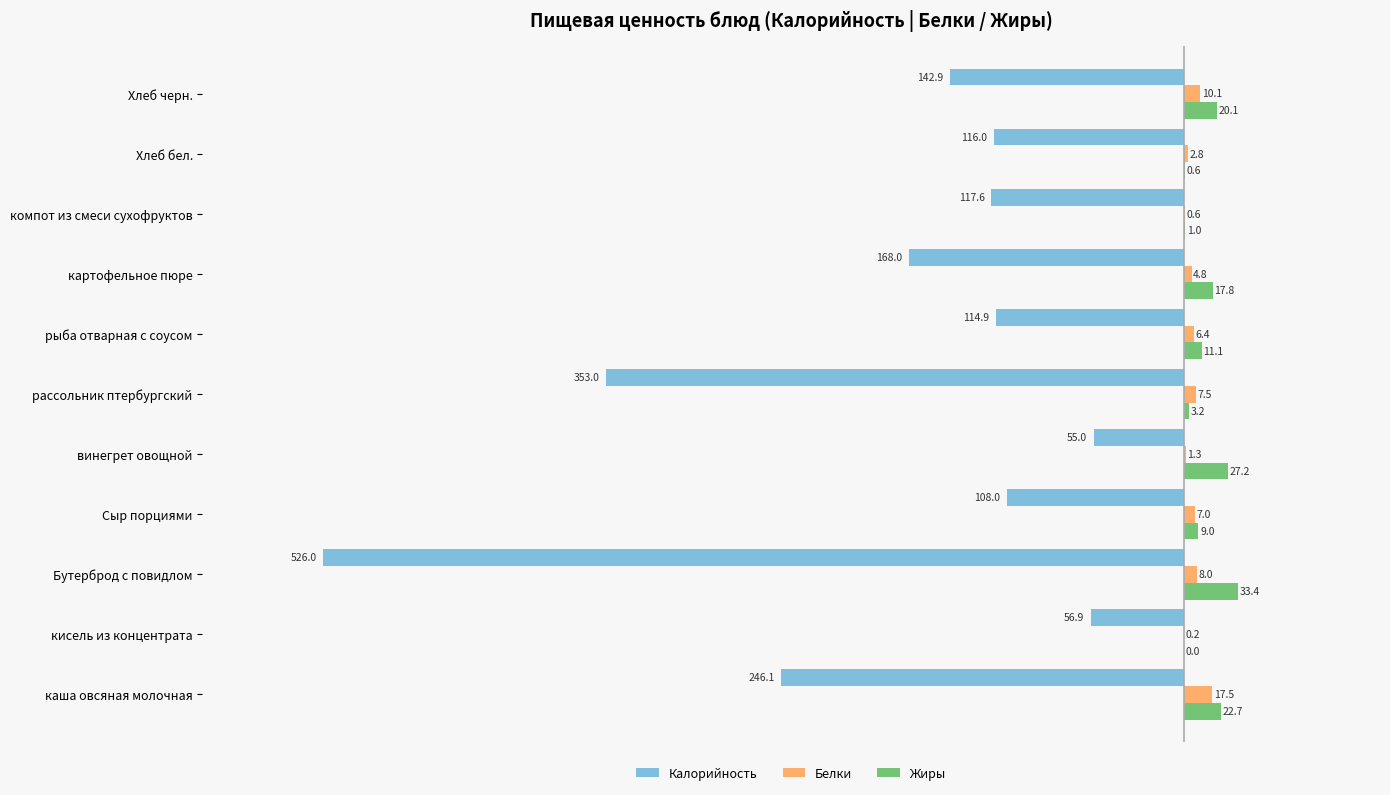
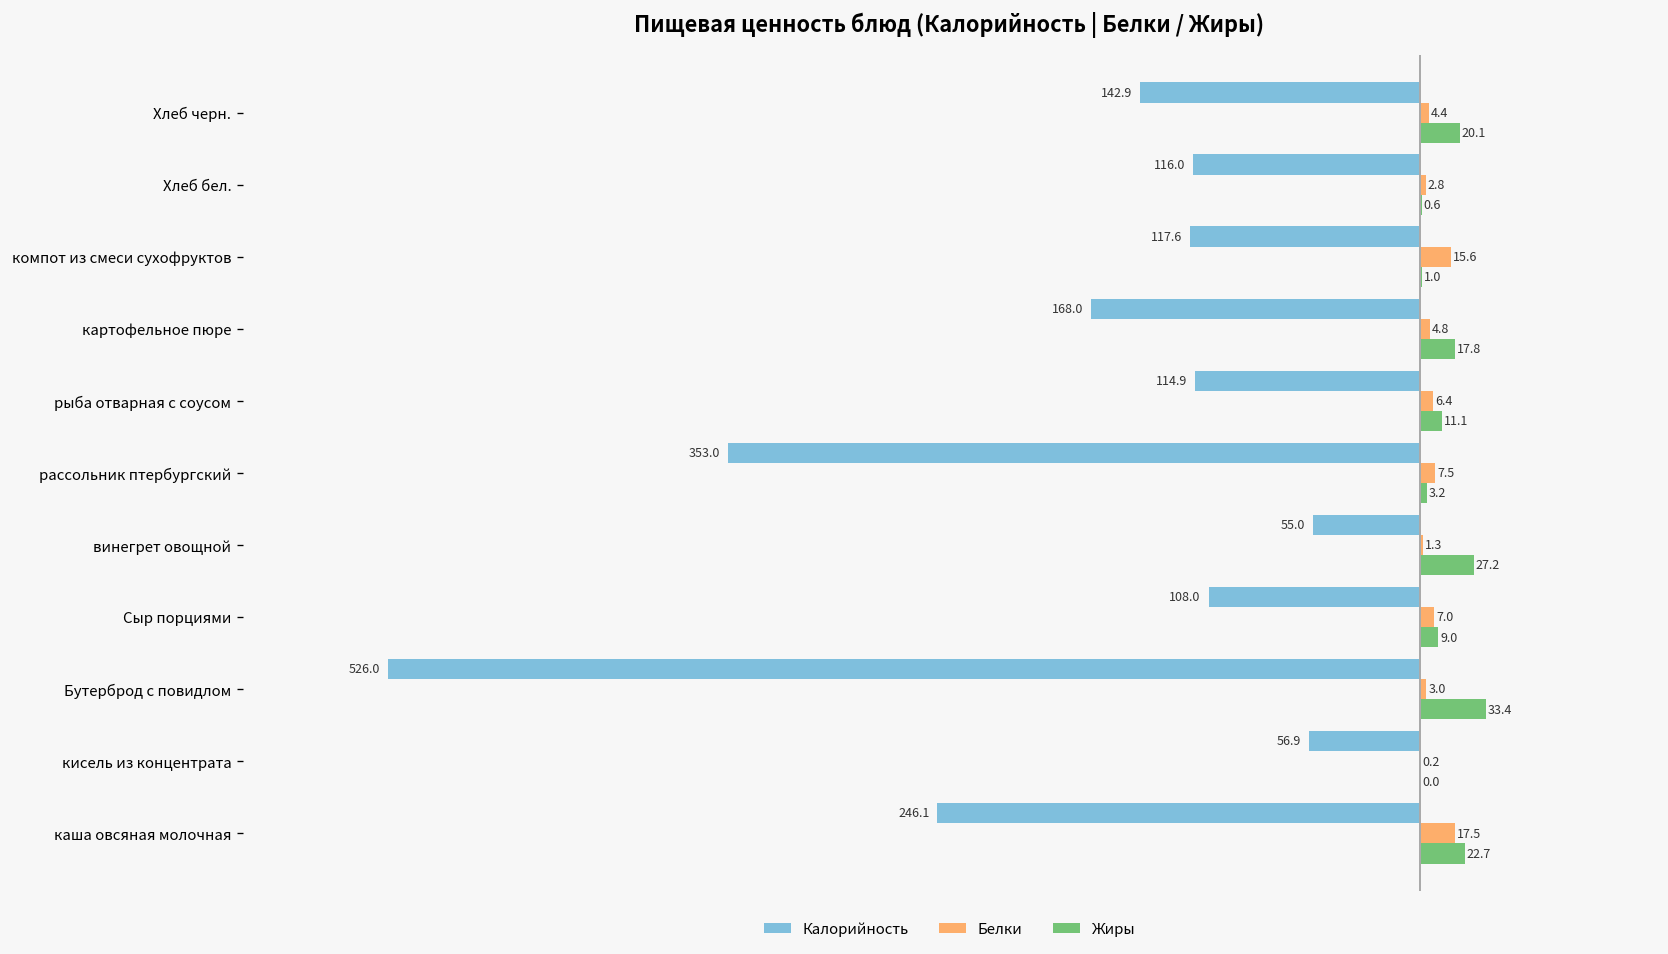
  {
    "Белки": {
-     "Хлеб черн.": 10.1,
+     "Хлеб черн.": 4.4,
      "Хлеб бел.": 2.8,
-     "компот из смеси сухофруктов": 0.6,
+     "компот из смеси сухофруктов": 15.6,
      "картофельное пюре": 4.8,
      "рыба отварная с соусом": 6.4,
      "рассольник птербургский": 7.5,
      "винегрет овощной": 1.3,
      "Сыр порциями": 7.0,
-     "Бутерброд с повидлом": 8.0,
+     "Бутерброд с повидлом": 3.0,
      "кисель из концентрата": 0.2,
      "каша овсяная молочная": 17.5
    },
    "Жиры": {
      "Хлеб черн.": 20.1,
      "Хлеб бел.": 0.6,
      "компот из смеси сухофруктов": 1.0,
      "картофельное пюре": 17.8,
      "рыба отварная с соусом": 11.1,
      "рассольник птербургский": 3.2,
      "винегрет овощной": 27.2,
      "Сыр порциями": 9.0,
      "Бутерброд с повидлом": 33.4,
      "кисель из концентрата": 0.0,
      "каша овсяная молочная": 22.7
    }
  }
